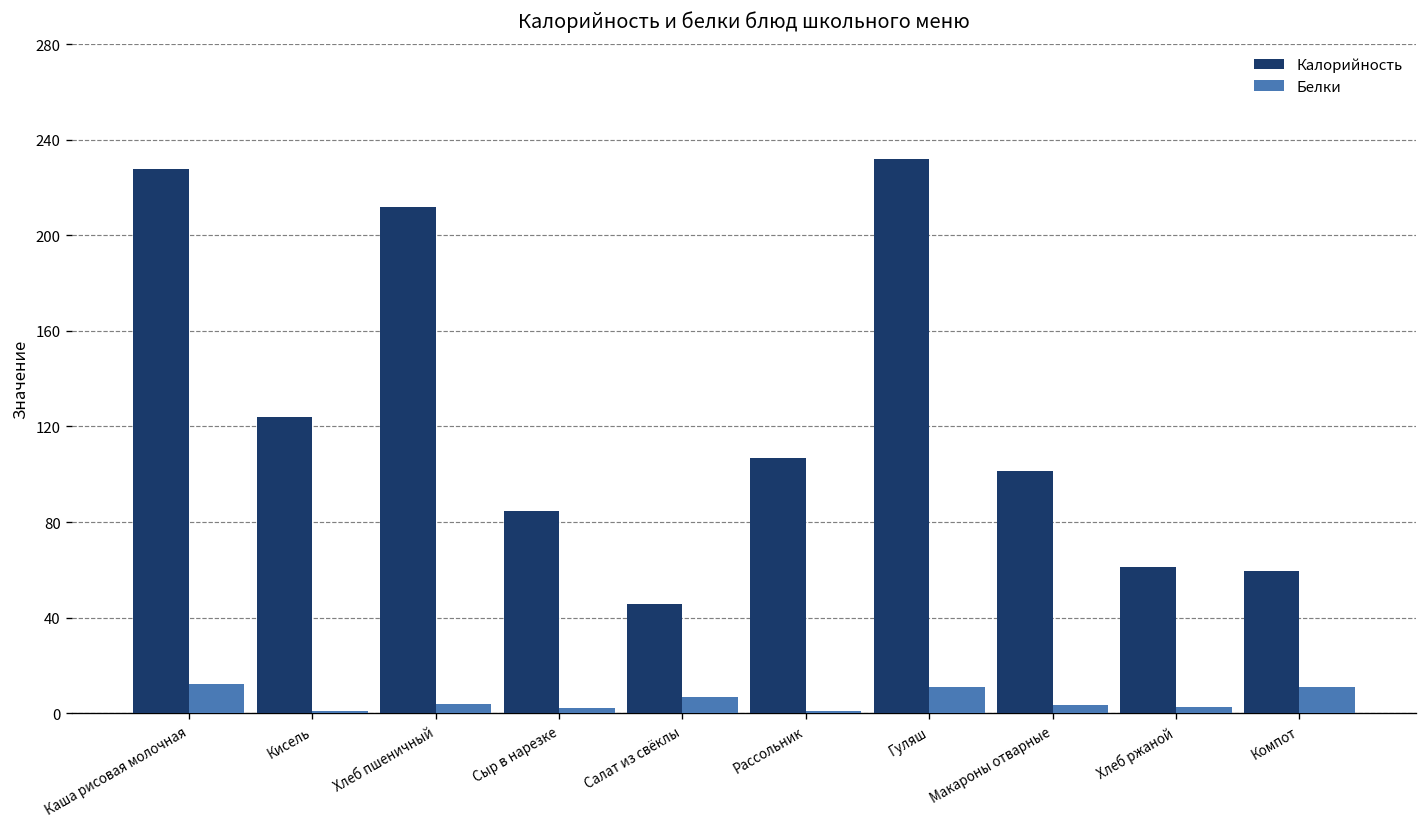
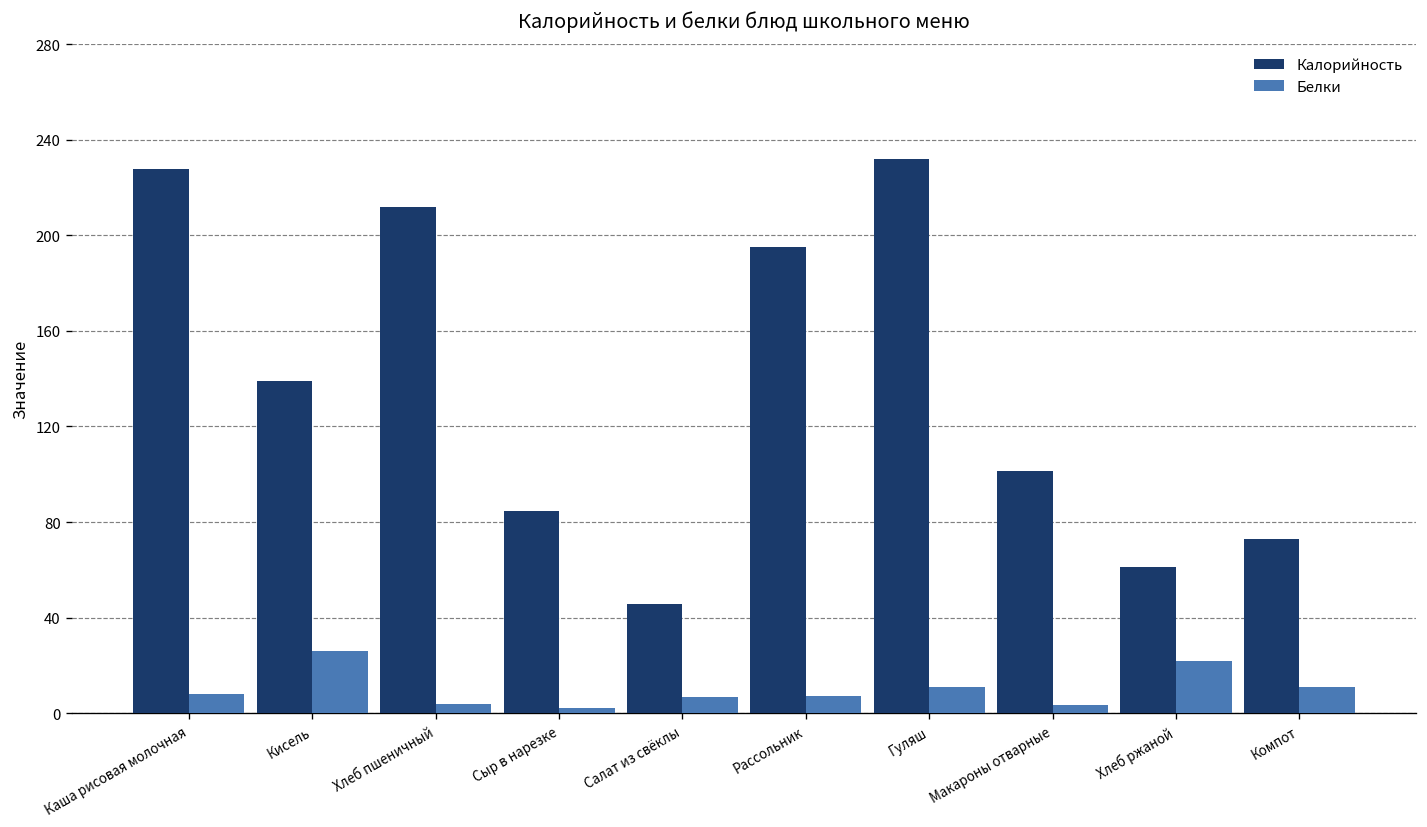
  {
    "Калорийность": {
      "Каша рисовая молочная": 228,
-     "Кисель": 124,
+     "Кисель": 139,
      "Хлеб пшеничный": 212,
      "Сыр в нарезке": 85,
      "Салат из свёклы": 46,
-     "Рассольник": 107,
+     "Рассольник": 195,
      "Гуляш": 232,
      "Макароны отварные": 101,
      "Хлеб ржаной": 61,
-     "Компот": 60
+     "Компот": 73
    },
    "Белки": {
-     "Каша рисовая молочная": 12,
-     "Кисель": 1,
+     "Каша рисовая молочная": 8,
+     "Кисель": 26,
      "Хлеб пшеничный": 4,
      "Сыр в нарезке": 2,
      "Салат из свёклы": 7,
-     "Рассольник": 1,
+     "Рассольник": 7,
      "Гуляш": 11,
      "Макароны отварные": 3,
-     "Хлеб ржаной": 2,
+     "Хлеб ржаной": 22,
      "Компот": 11
    }
  }
